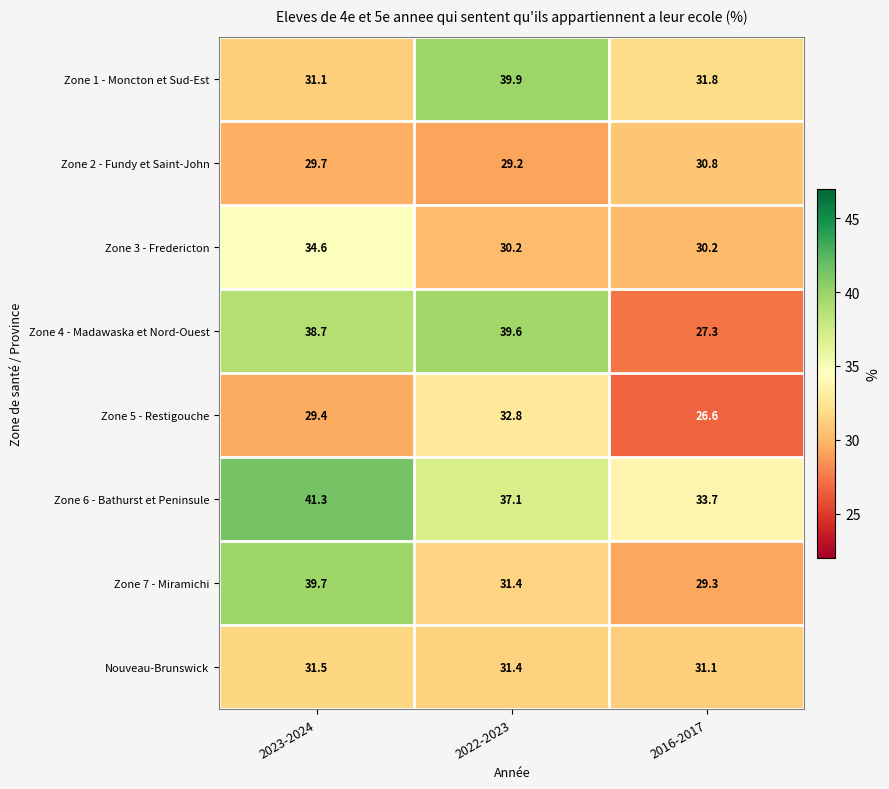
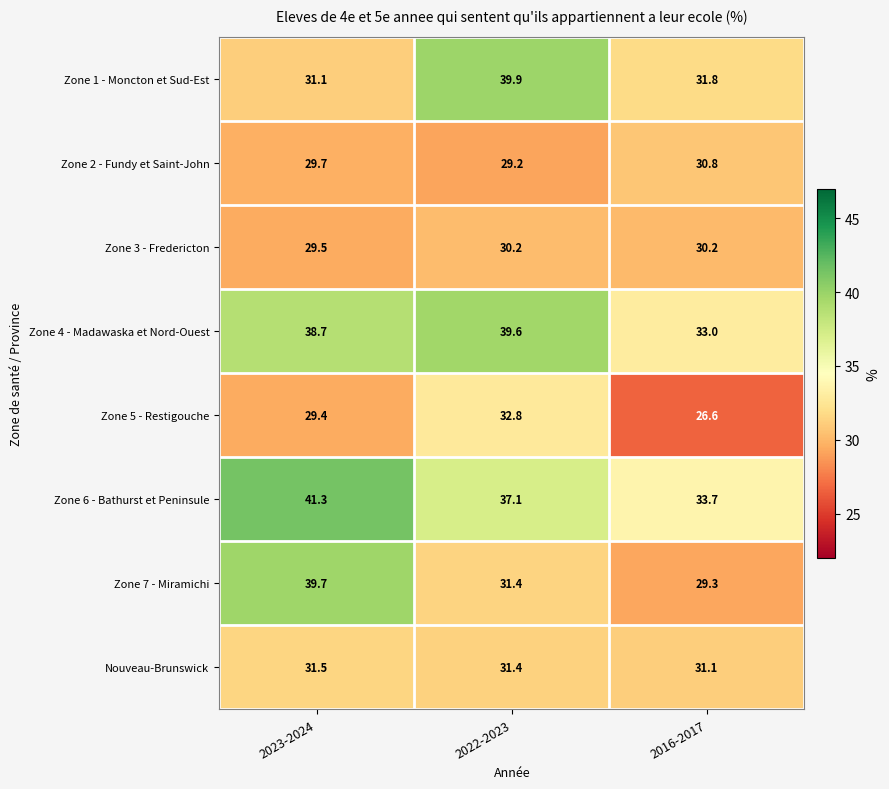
  {
    "Zone 1 - Moncton et Sud-Est": {
      "2023-2024": 31.1,
      "2022-2023": 39.9,
      "2016-2017": 31.8
    },
    "Zone 2 - Fundy et Saint-John": {
      "2023-2024": 29.7,
      "2022-2023": 29.2,
      "2016-2017": 30.8
    },
    "Zone 3 - Fredericton": {
-     "2023-2024": 34.6,
+     "2023-2024": 29.5,
      "2022-2023": 30.2,
      "2016-2017": 30.2
    },
    "Zone 4 - Madawaska et Nord-Ouest": {
      "2023-2024": 38.7,
      "2022-2023": 39.6,
-     "2016-2017": 27.3
+     "2016-2017": 33.0
    },
    "Zone 5 - Restigouche": {
      "2023-2024": 29.4,
      "2022-2023": 32.8,
      "2016-2017": 26.6
    },
    "Zone 6 - Bathurst et Peninsule": {
      "2023-2024": 41.3,
      "2022-2023": 37.1,
      "2016-2017": 33.7
    },
    "Zone 7 - Miramichi": {
      "2023-2024": 39.7,
      "2022-2023": 31.4,
      "2016-2017": 29.3
    },
    "Nouveau-Brunswick": {
      "2023-2024": 31.5,
      "2022-2023": 31.4,
      "2016-2017": 31.1
    }
  }
